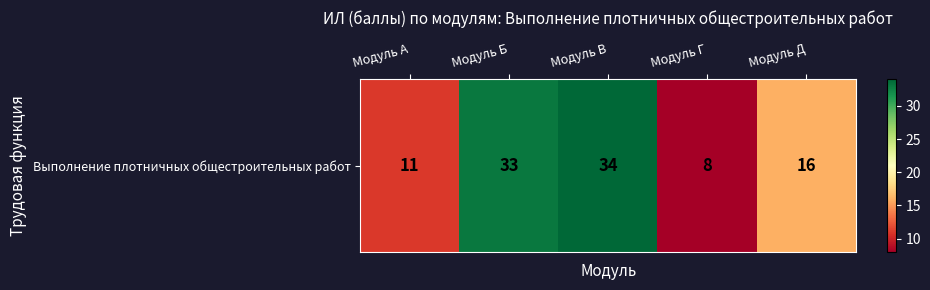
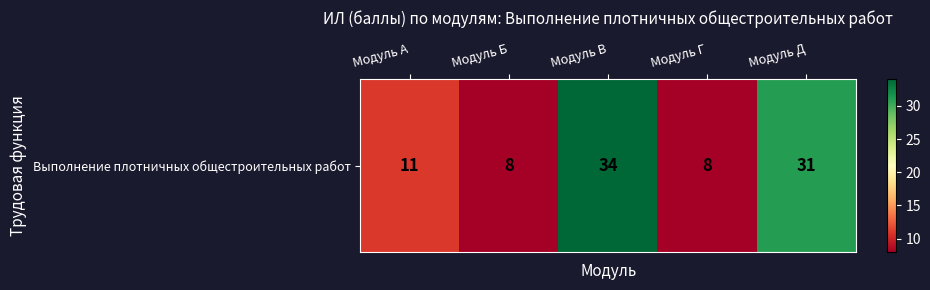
  {
    "Выполнение плотничных общестроительных работ": {
      "Модуль А": 11,
-     "Модуль Б": 33,
+     "Модуль Б": 8,
      "Модуль В": 34,
      "Модуль Г": 8,
-     "Модуль Д": 16
+     "Модуль Д": 31
    }
  }
